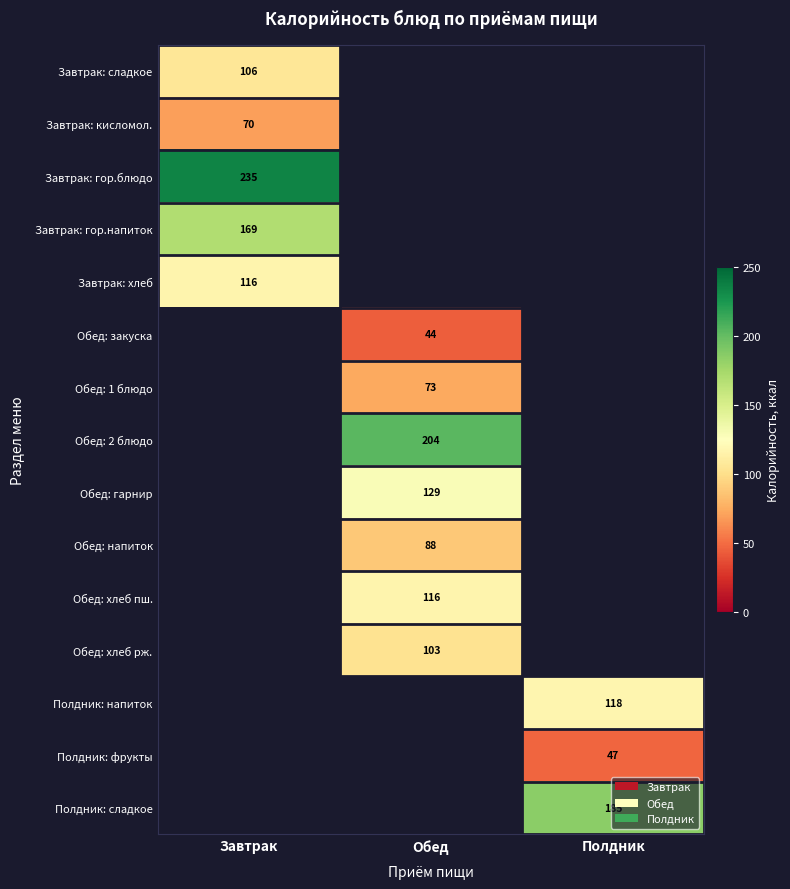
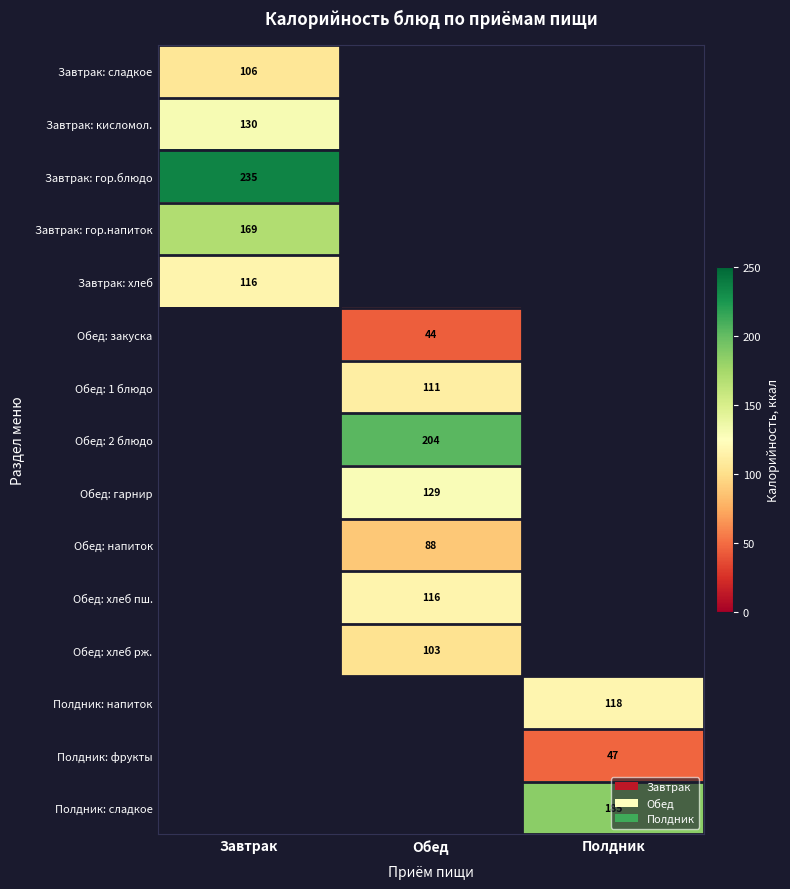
  {
    "Завтрак: сладкое": {
      "Завтрак": 106
    },
    "Завтрак: кисломол.": {
-     "Завтрак": 70
+     "Завтрак": 130
    },
    "Завтрак: гор.блюдо": {
      "Завтрак": 235
    },
    "Завтрак: гор.напиток": {
      "Завтрак": 169
    },
    "Завтрак: хлеб": {
      "Завтрак": 116
    },
    "Обед: закуска": {
      "Обед": 44
    },
    "Обед: 1 блюдо": {
-     "Обед": 73
+     "Обед": 111
    },
    "Обед: 2 блюдо": {
      "Обед": 204
    },
    "Обед: гарнир": {
      "Обед": 129
    },
    "Обед: напиток": {
      "Обед": 88
    },
    "Обед: хлеб пш.": {
      "Обед": 116
    },
    "Обед: хлеб рж.": {
      "Обед": 103
    },
    "Полдник: напиток": {
      "Полдник": 118
    },
    "Полдник: фрукты": {
      "Полдник": 47
    }
  }
